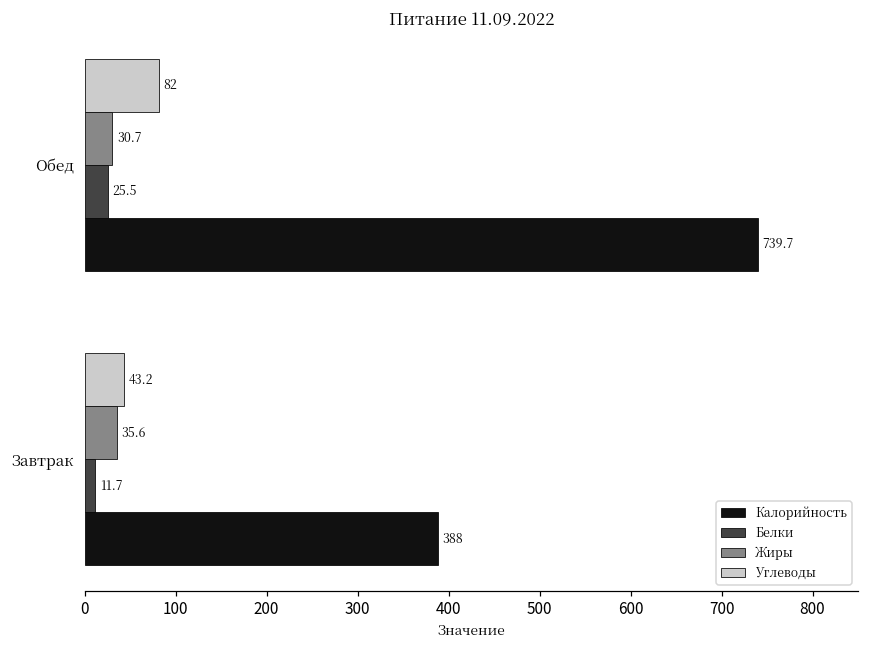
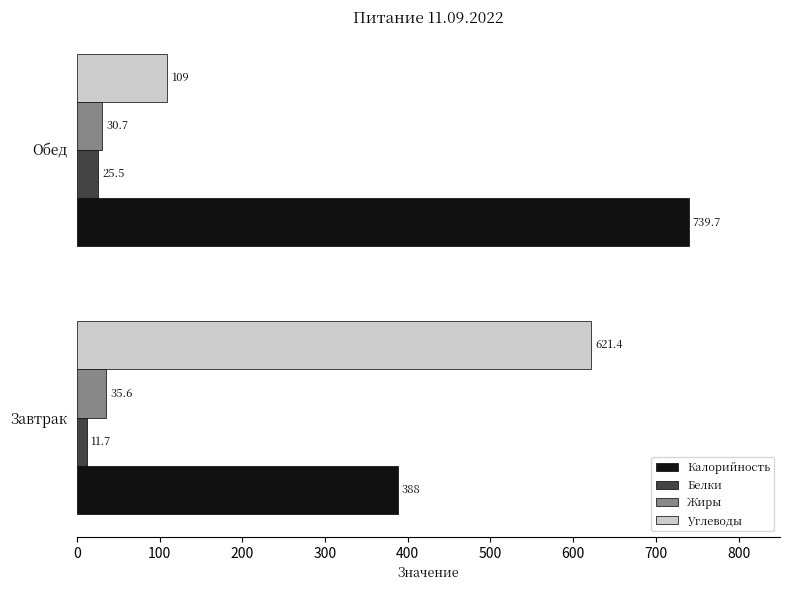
  {
    "Калорийность": {
      "Обед": 739.7,
      "Завтрак": 388
    },
    "Белки": {
      "Обед": 25.5,
      "Завтрак": 11.7
    },
    "Жиры": {
      "Обед": 30.7,
      "Завтрак": 35.6
    },
    "Углеводы": {
-     "Обед": 82,
-     "Завтрак": 43.2
+     "Обед": 109,
+     "Завтрак": 621.4
    }
  }
